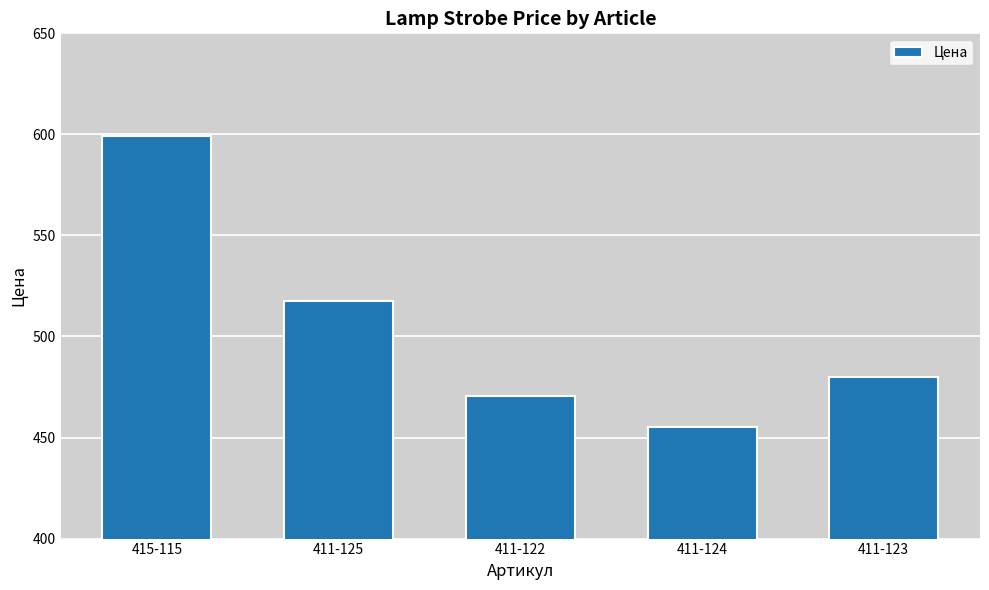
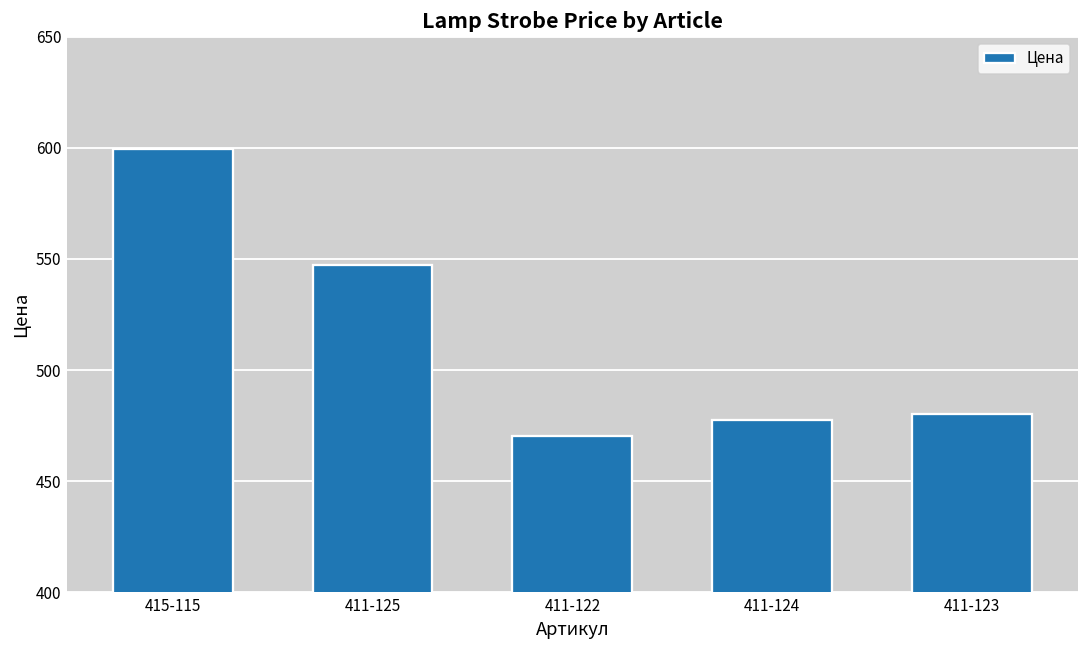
  {
    "415-115": 599,
-   "411-125": 518,
+   "411-125": 547,
    "411-122": 471,
-   "411-124": 455,
+   "411-124": 477,
    "411-123": 480
  }
